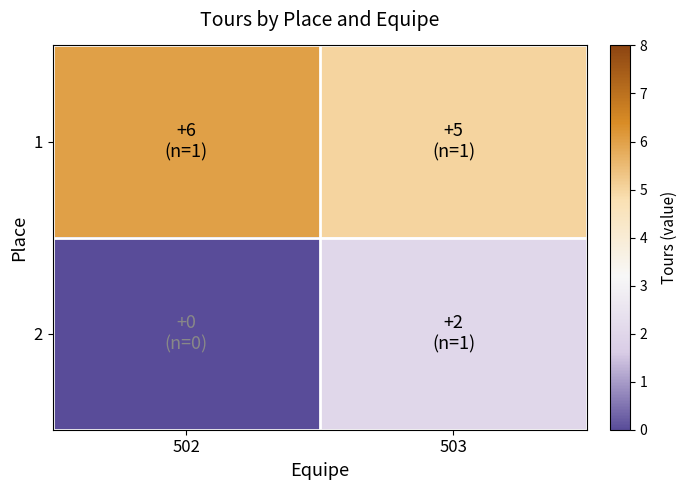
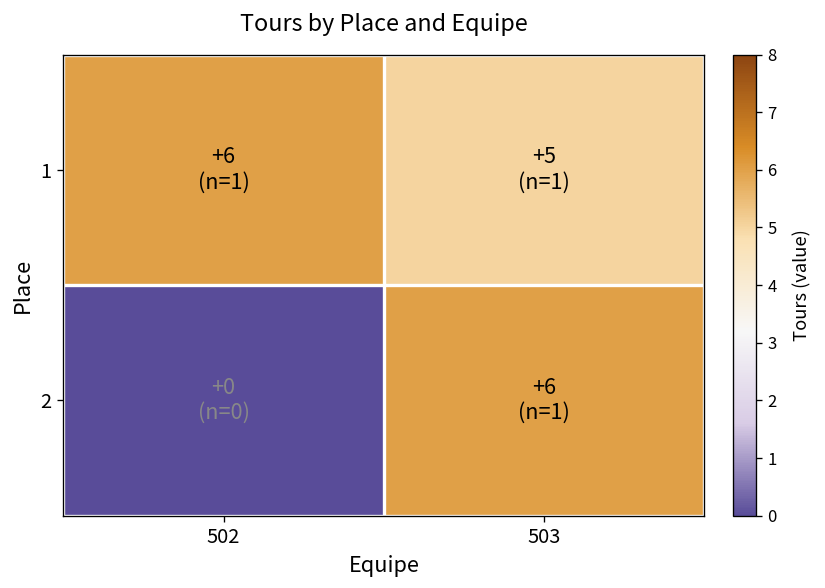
  {
    "2": {
-     "503": "+2"
+     "503": "+6"
    }
  }
